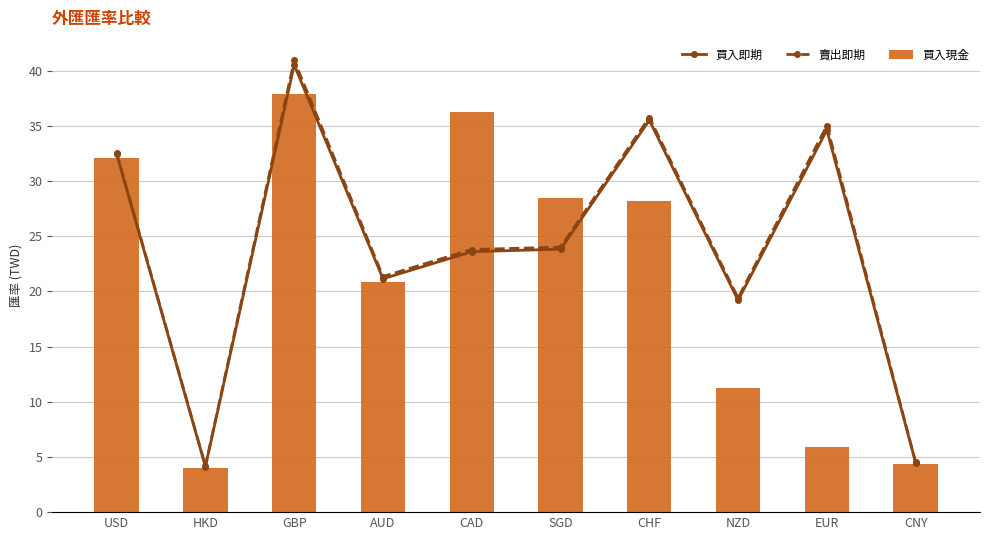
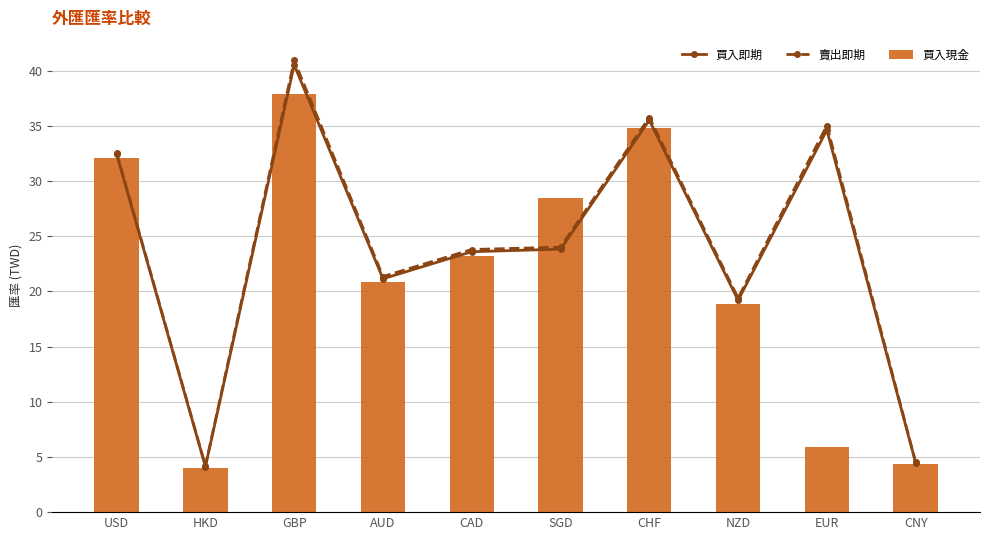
  {
    "買入現金": {
      "USD": 32.1,
      "HKD": 4.0,
      "GBP": 37.9,
      "AUD": 20.9,
-     "CAD": 36.3,
+     "CAD": 23.2,
      "SGD": 28.4,
-     "CHF": 28.2,
-     "NZD": 11.2,
+     "CHF": 34.8,
+     "NZD": 18.8,
      "EUR": 5.9,
      "CNY": 4.4
    }
  }
